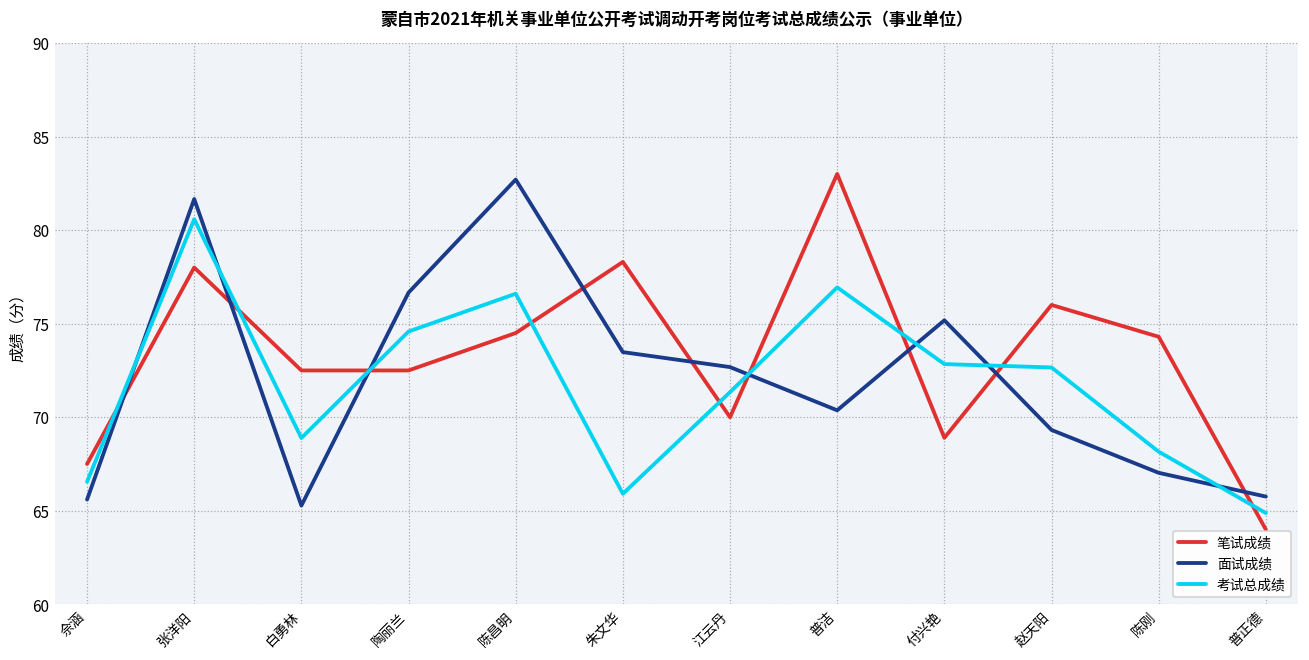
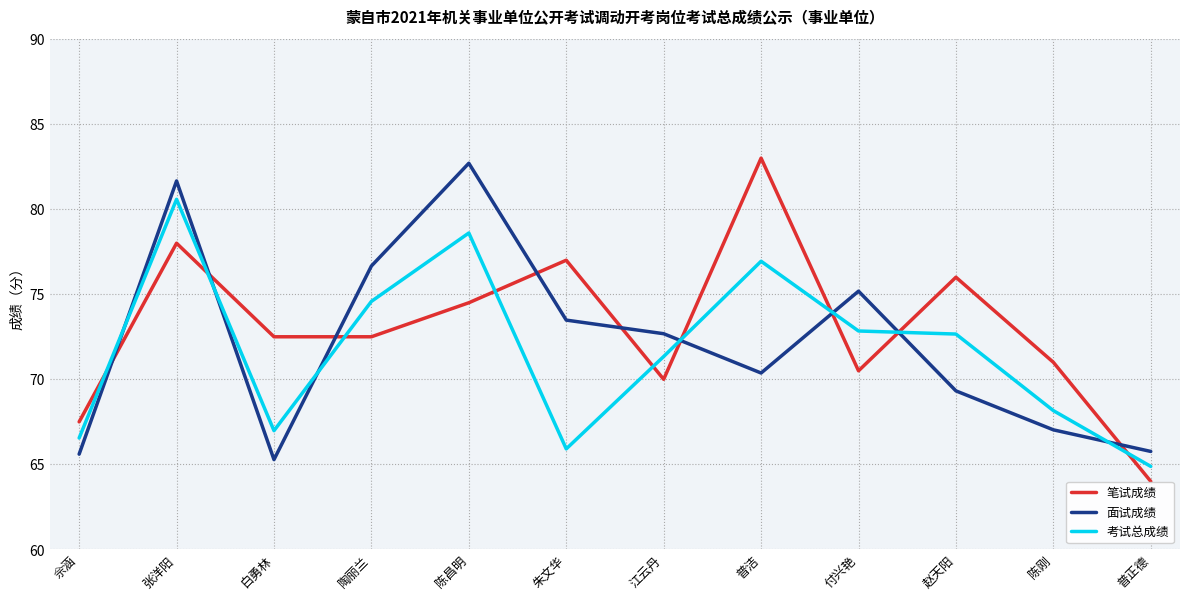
  {
    "笔试成绩": {
      "佘涵": 67.5,
      "张洋阳": 78.0,
      "白勇林": 72.5,
      "陶丽兰": 72.5,
      "陈昌明": 74.5,
-     "朱文华": 78.3,
+     "朱文华": 77.0,
      "江云丹": 70.0,
      "普洁": 83.0,
-     "付兴艳": 68.9,
+     "付兴艳": 70.5,
      "赵天阳": 76.0,
-     "陈刚": 74.3,
+     "陈刚": 71.0,
      "普正德": 64.0
    },
    "面试成绩": {
      "佘涵": 65.6,
      "张洋阳": 81.7,
      "白勇林": 65.3,
      "陶丽兰": 76.7,
      "陈昌明": 82.7,
      "朱文华": 73.5,
      "江云丹": 72.7,
      "普洁": 70.4,
      "付兴艳": 75.2,
      "赵天阳": 69.3,
      "陈刚": 67.0,
      "普正德": 65.8
    },
    "考试总成绩": {
      "佘涵": 66.6,
      "张洋阳": 80.6,
-     "白勇林": 68.9,
+     "白勇林": 67.0,
      "陶丽兰": 74.6,
-     "陈昌明": 76.6,
+     "陈昌明": 78.6,
      "朱文华": 65.9,
      "江云丹": 71.3,
      "普洁": 76.9,
      "付兴艳": 72.8,
      "赵天阳": 72.7,
      "陈刚": 68.2,
      "普正德": 64.9
    }
  }
